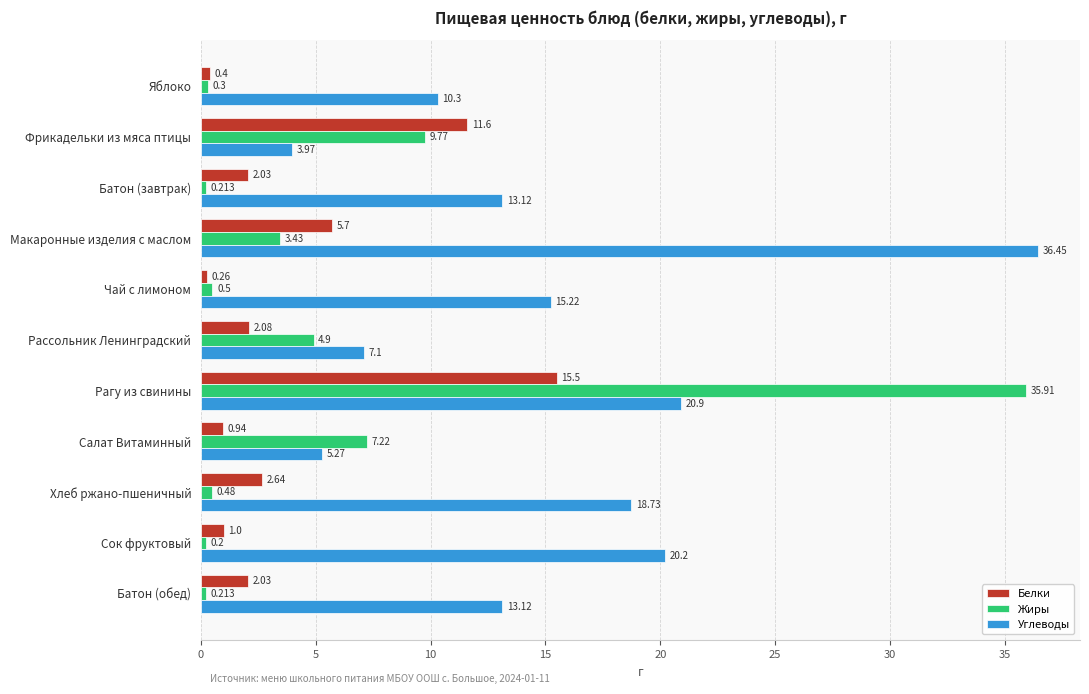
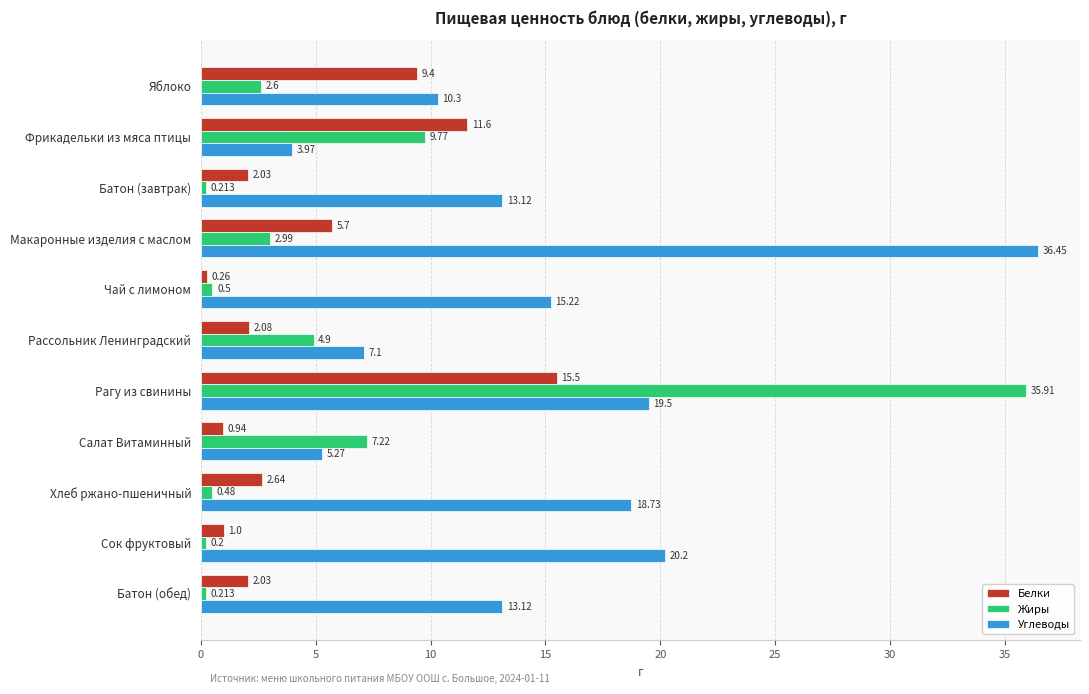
  {
    "Белки": {
-     "Яблоко": 0.4,
+     "Яблоко": 9.4,
      "Фрикадельки из мяса птицы": 11.6,
      "Батон (завтрак)": 2.03,
      "Макаронные изделия с маслом": 5.7,
      "Чай с лимоном": 0.26,
      "Рассольник Ленинградский": 2.08,
      "Рагу из свинины": 15.5,
      "Салат Витаминный": 0.94,
      "Хлеб ржано-пшеничный": 2.64,
      "Сок фруктовый": 1.0,
      "Батон (обед)": 2.03
    },
    "Жиры": {
-     "Яблоко": 0.3,
+     "Яблоко": 2.6,
      "Фрикадельки из мяса птицы": 9.77,
      "Батон (завтрак)": 0.213,
-     "Макаронные изделия с маслом": 3.43,
+     "Макаронные изделия с маслом": 2.99,
      "Чай с лимоном": 0.5,
      "Рассольник Ленинградский": 4.9,
      "Рагу из свинины": 35.91,
      "Салат Витаминный": 7.22,
      "Хлеб ржано-пшеничный": 0.48,
      "Сок фруктовый": 0.2,
      "Батон (обед)": 0.213
    },
    "Углеводы": {
      "Яблоко": 10.3,
      "Фрикадельки из мяса птицы": 3.97,
      "Батон (завтрак)": 13.12,
      "Макаронные изделия с маслом": 36.45,
      "Чай с лимоном": 15.22,
      "Рассольник Ленинградский": 7.1,
-     "Рагу из свинины": 20.9,
+     "Рагу из свинины": 19.5,
      "Салат Витаминный": 5.27,
      "Хлеб ржано-пшеничный": 18.73,
      "Сок фруктовый": 20.2,
      "Батон (обед)": 13.12
    }
  }
